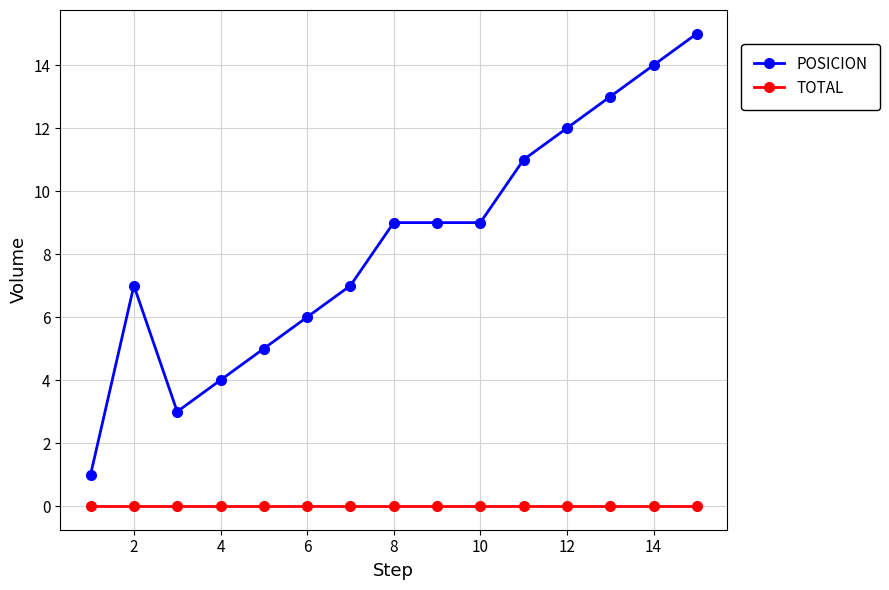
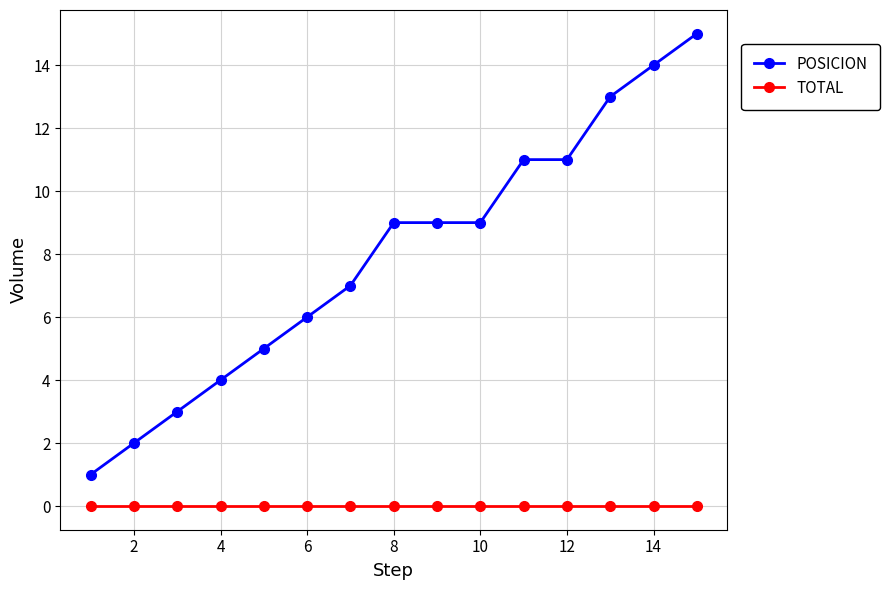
  {
    "POSICION": {
-     "2": 7,
+     "2": 2,
      "4": 4,
      "6": 6,
      "8": 9,
      "10": 9,
-     "12": 12,
+     "12": 11,
      "14": 14
    },
    "TOTAL": {
      "2": 0,
      "4": 0,
      "6": 0,
      "8": 0,
      "10": 0,
      "12": 0,
      "14": 0
    }
  }
